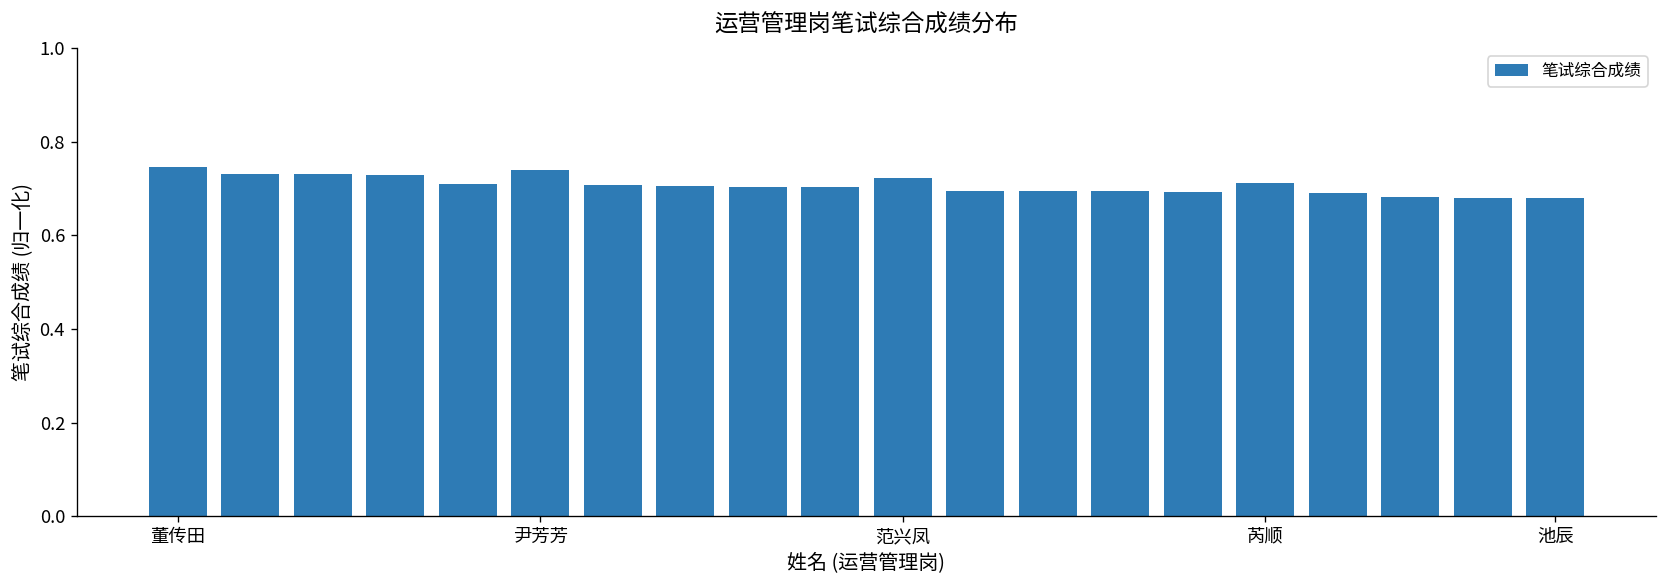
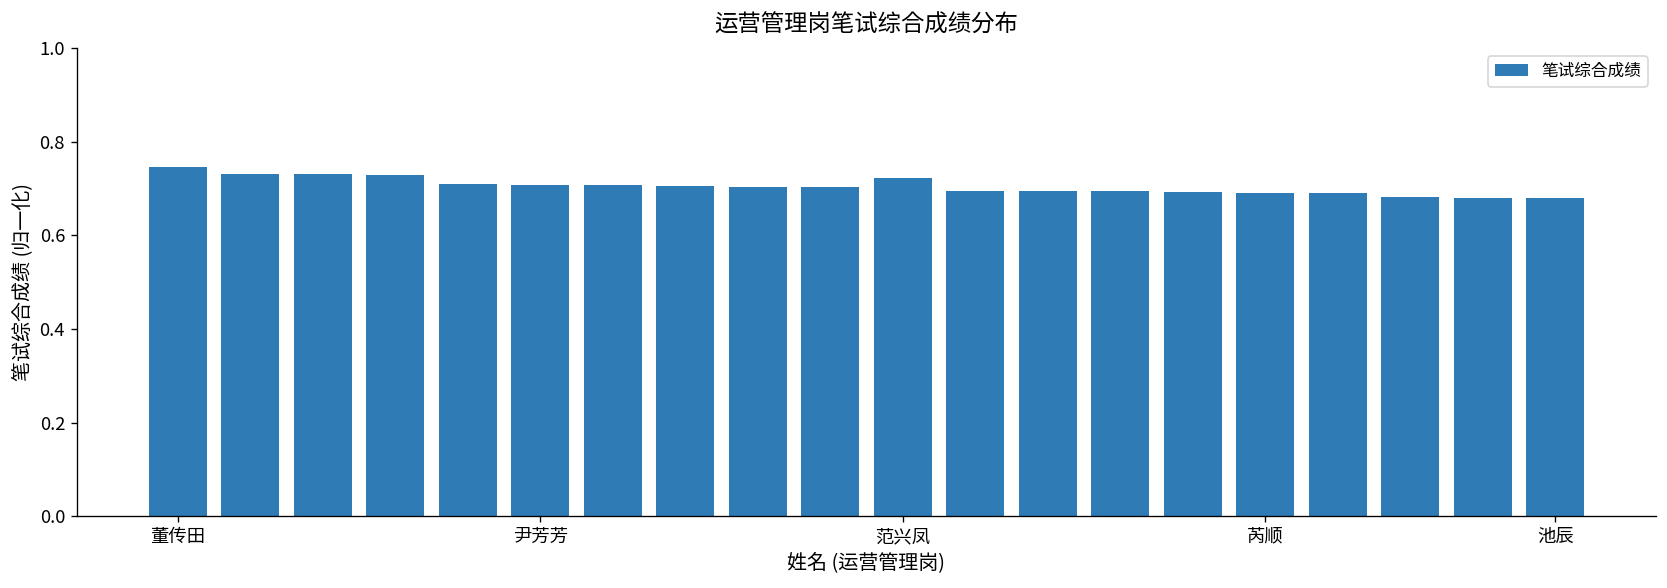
  {
    "董传田": 0.75,
-   "尹芳芳": 0.74,
+   "尹芳芳": 0.71,
    "范兴凤": 0.72,
-   "芮顺": 0.71,
+   "芮顺": 0.69,
    "池辰": 0.68
  }
